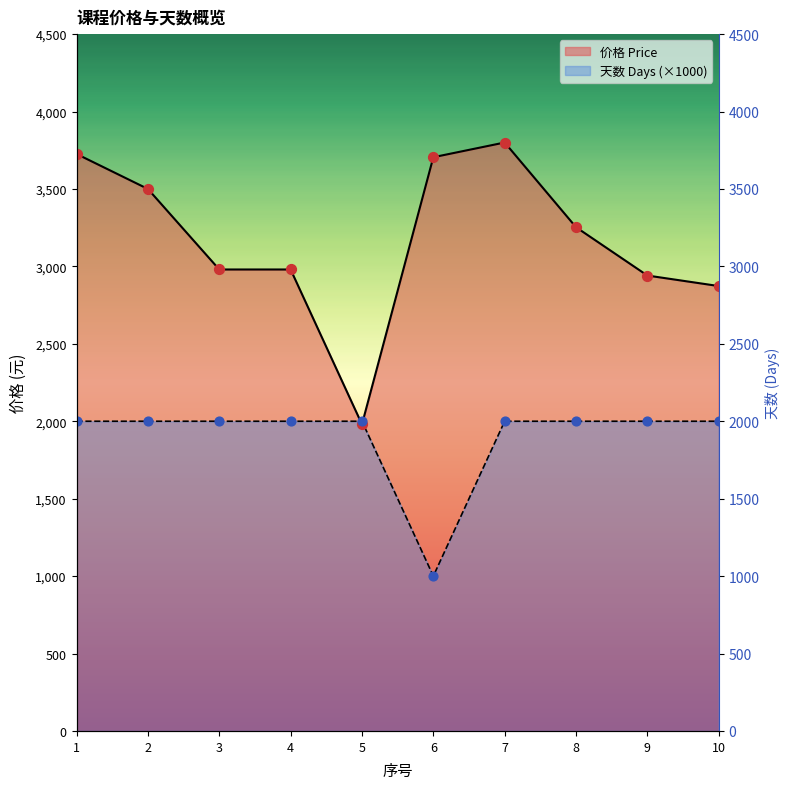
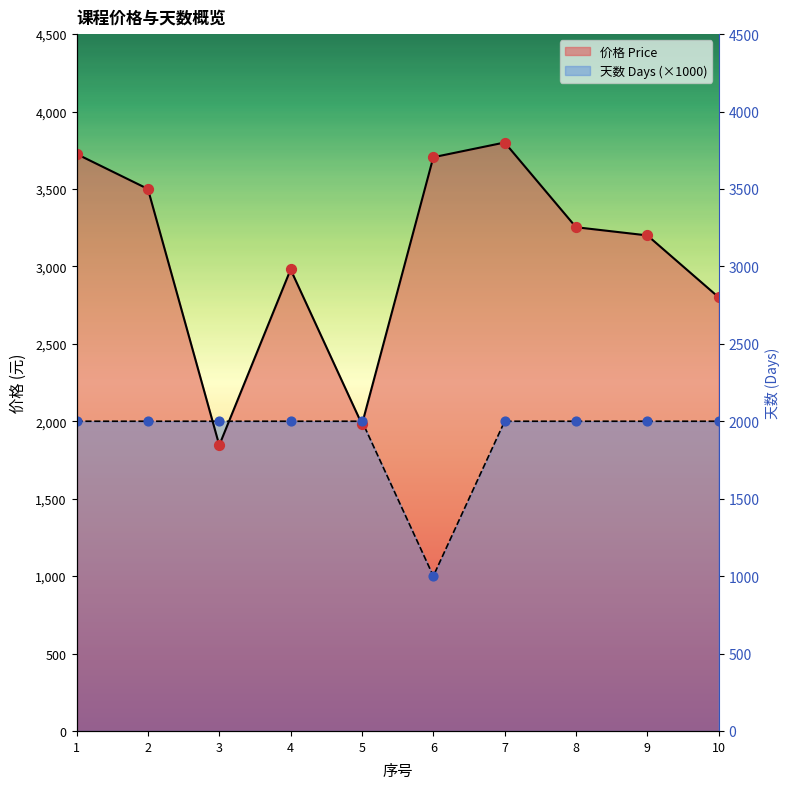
  {
    "价格 Price": {
      "1": "3,730",
      "2": "3,500",
-     "3": "2,980",
+     "3": "1,850",
      "4": "2,980",
      "5": "1,980",
      "6": "3,710",
      "7": "3,800",
      "8": "3,250",
-     "9": "2,940",
-     "10": "2,870"
+     "9": "3,200",
+     "10": "2,800"
    },
    "天数 Days (×1000)": {
      "1": "2,000",
      "2": "2,000",
      "3": "2,000",
      "4": "2,000",
      "5": "2,000",
      "6": "1,000",
      "7": "2,000",
      "8": "2,000",
      "9": "2,000",
      "10": "2,000"
    }
  }
